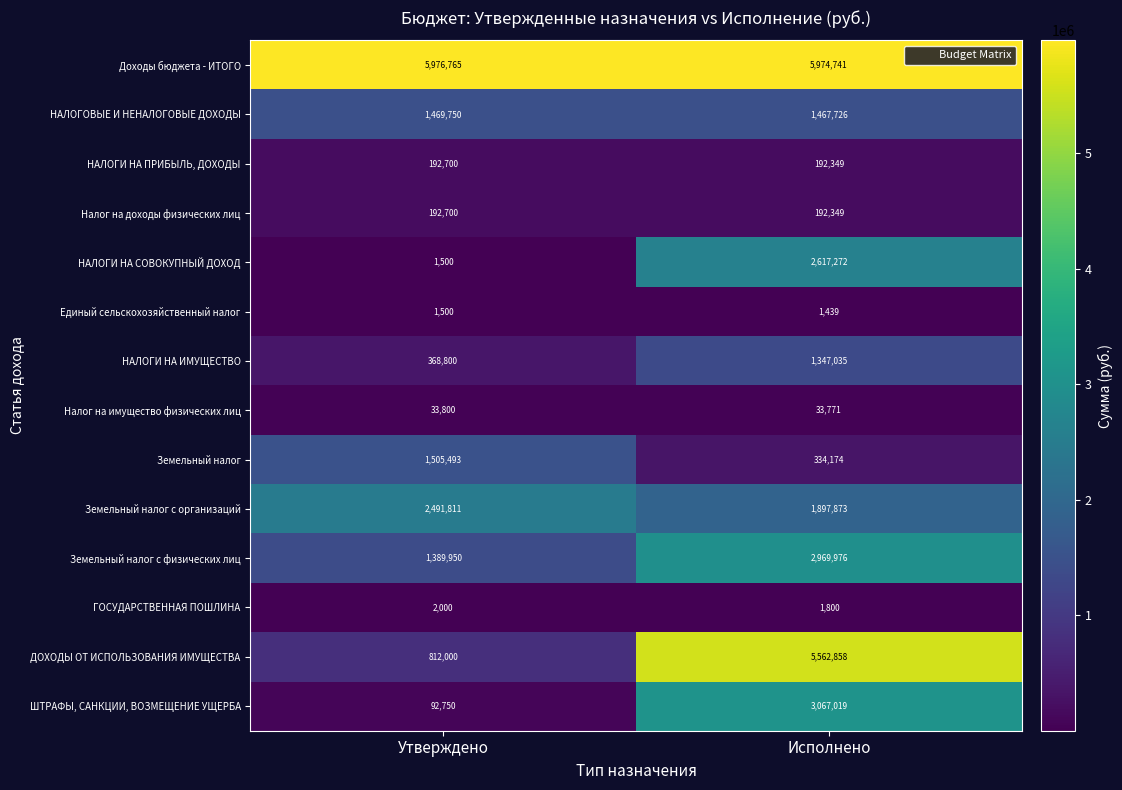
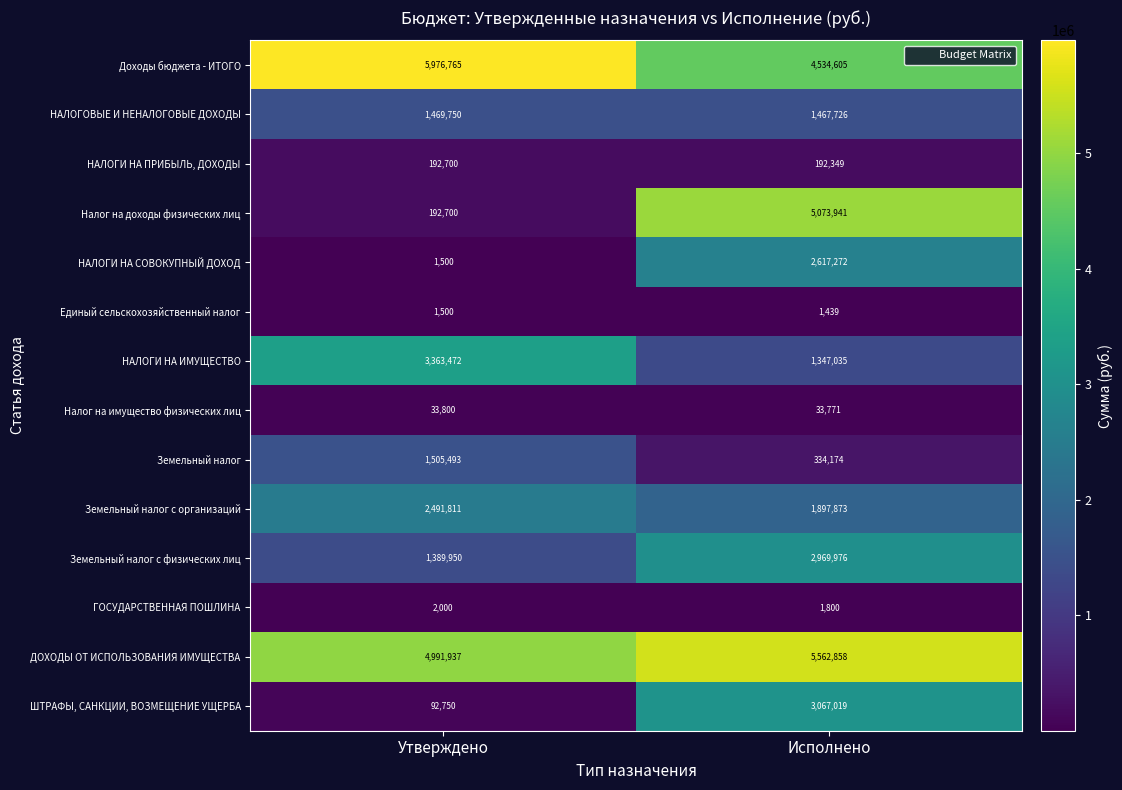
  {
    "Доходы бюджета - ИТОГО": {
      "Утверждено": "5,976,765",
-     "Исполнено": "5,974,741"
+     "Исполнено": "4,534,605"
    },
    "НАЛОГОВЫЕ И НЕНАЛОГОВЫЕ ДОХОДЫ": {
      "Утверждено": "1,469,750",
      "Исполнено": "1,467,726"
    },
    "НАЛОГИ НА ПРИБЫЛЬ, ДОХОДЫ": {
      "Утверждено": "192,700",
      "Исполнено": "192,349"
    },
    "Налог на доходы физических лиц": {
      "Утверждено": "192,700",
-     "Исполнено": "192,349"
+     "Исполнено": "5,073,941"
    },
    "НАЛОГИ НА СОВОКУПНЫЙ ДОХОД": {
      "Утверждено": "1,500",
      "Исполнено": "2,617,272"
    },
    "Единый сельскохозяйственный налог": {
      "Утверждено": "1,500",
      "Исполнено": "1,439"
    },
    "НАЛОГИ НА ИМУЩЕСТВО": {
-     "Утверждено": "368,800",
+     "Утверждено": "3,363,472",
      "Исполнено": "1,347,035"
    },
    "Налог на имущество физических лиц": {
      "Утверждено": "33,800",
      "Исполнено": "33,771"
    },
    "Земельный налог": {
      "Утверждено": "1,505,493",
      "Исполнено": "334,174"
    },
    "Земельный налог с организаций": {
      "Утверждено": "2,491,811",
      "Исполнено": "1,897,873"
    },
    "Земельный налог с физических лиц": {
      "Утверждено": "1,389,950",
      "Исполнено": "2,969,976"
    },
    "ГОСУДАРСТВЕННАЯ ПОШЛИНА": {
      "Утверждено": "2,000",
      "Исполнено": "1,800"
    },
    "ДОХОДЫ ОТ ИСПОЛЬЗОВАНИЯ ИМУЩЕСТВА": {
-     "Утверждено": "812,000",
+     "Утверждено": "4,991,937",
      "Исполнено": "5,562,858"
    },
    "ШТРАФЫ, САНКЦИИ, ВОЗМЕЩЕНИЕ УЩЕРБА": {
      "Утверждено": "92,750",
      "Исполнено": "3,067,019"
    }
  }
